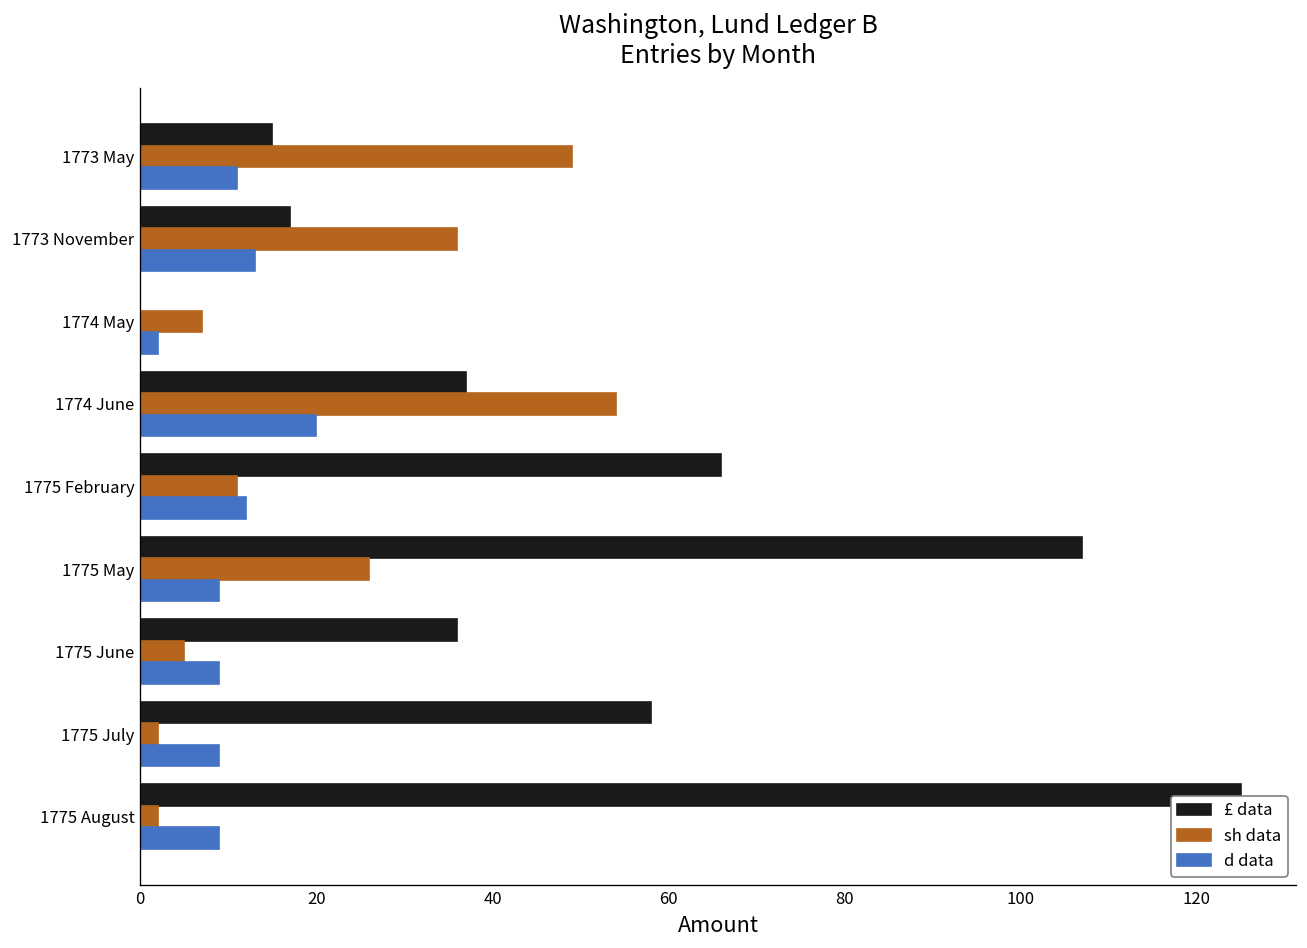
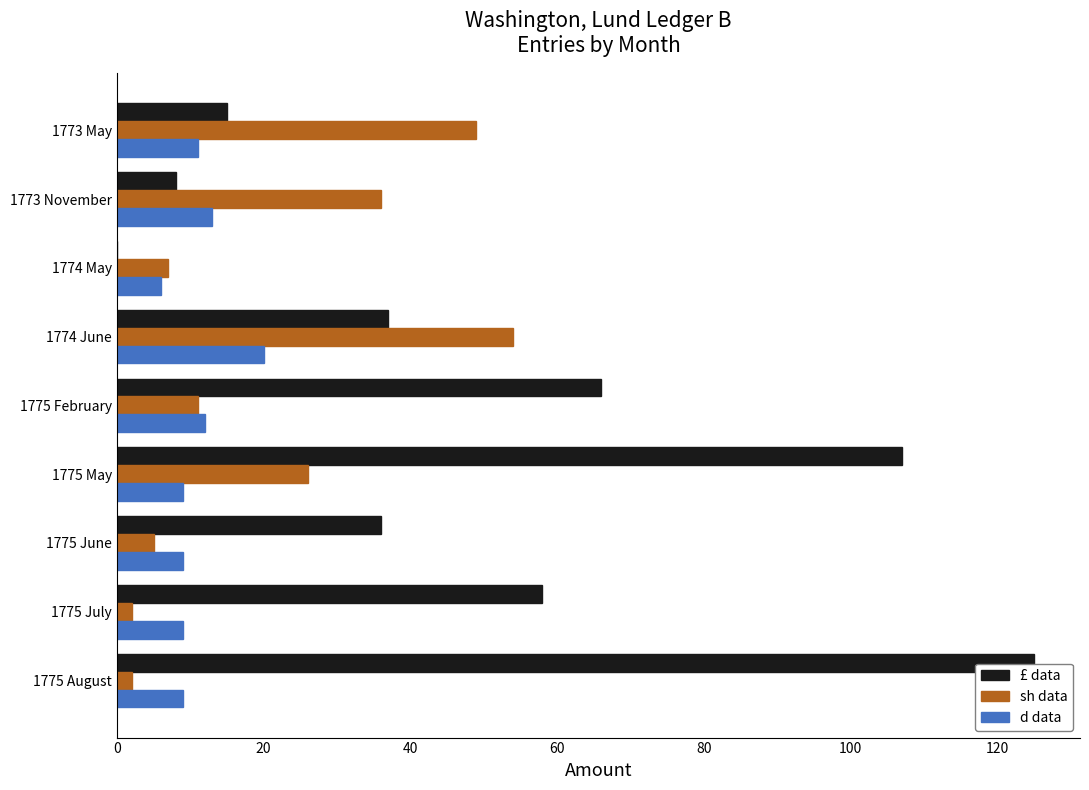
  {
    "£ data": {
      "1773 May": 15,
-     "1773 November": 17,
+     "1773 November": 8,
      "1774 May": 0,
      "1774 June": 37,
      "1775 February": 66,
      "1775 May": 107,
      "1775 June": 36,
      "1775 July": 58,
      "1775 August": 125
    },
    "sh data": {
      "1773 May": 49,
      "1773 November": 36,
      "1774 May": 7,
      "1774 June": 54,
      "1775 February": 11,
      "1775 May": 26,
      "1775 June": 5,
      "1775 July": 2,
      "1775 August": 2
    },
    "d data": {
      "1773 May": 11,
      "1773 November": 13,
-     "1774 May": 2,
+     "1774 May": 6,
      "1774 June": 20,
      "1775 February": 12,
      "1775 May": 9,
      "1775 June": 9,
      "1775 July": 9,
      "1775 August": 9
    }
  }
